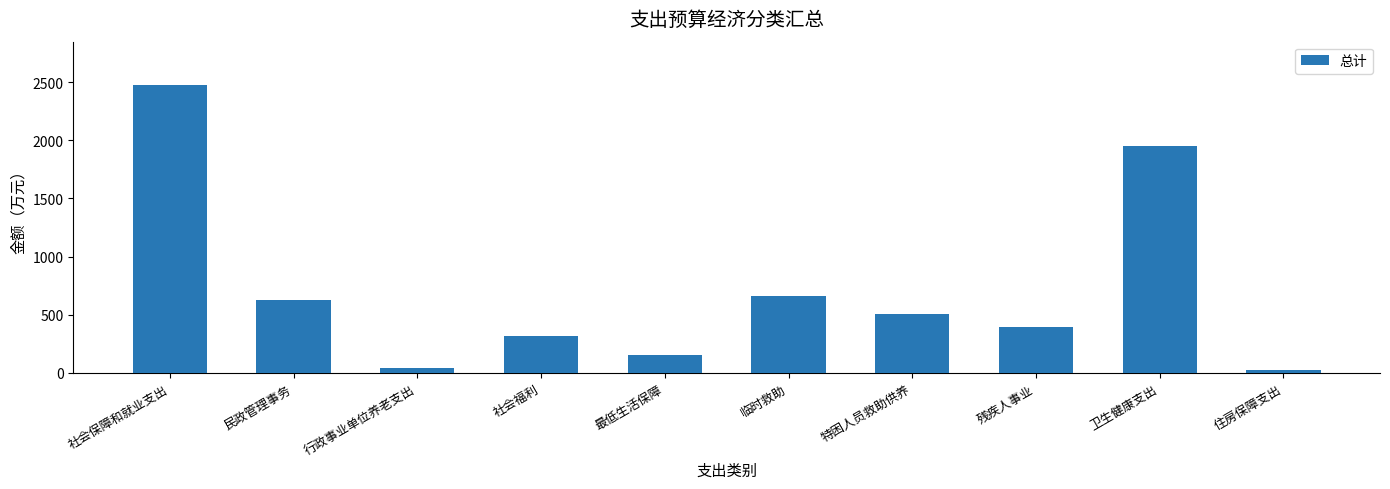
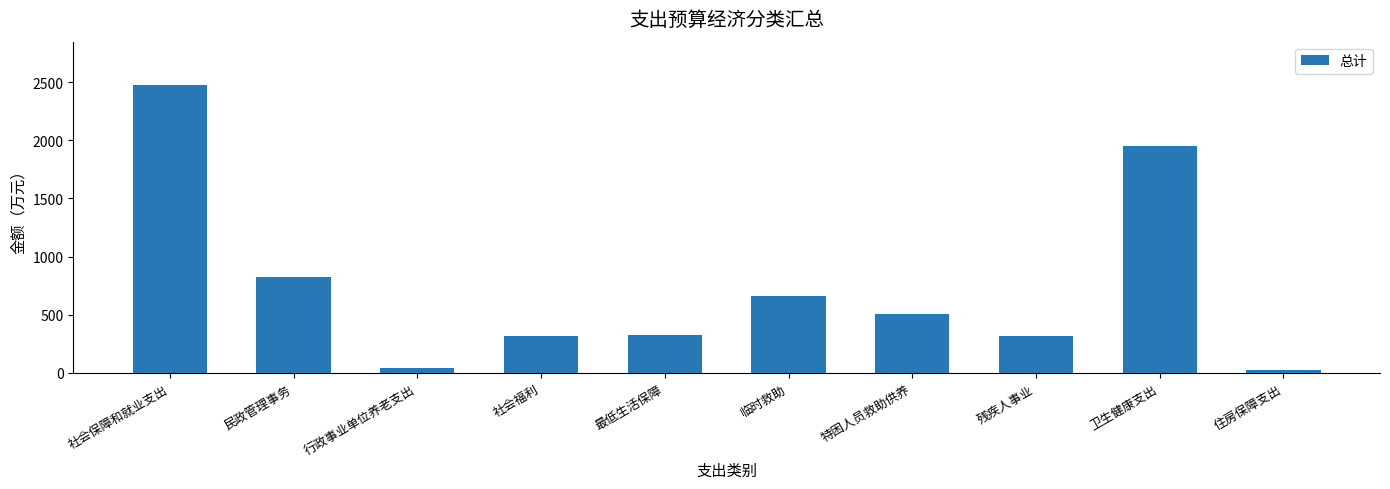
  {
    "社会保障和就业支出": 2480,
-   "民政管理事务": 620,
+   "民政管理事务": 830,
    "行政事业单位养老支出": 40,
    "社会福利": 320,
-   "最低生活保障": 150,
+   "最低生活保障": 330,
    "临时救助": 660,
    "特困人员救助供养": 510,
-   "残疾人事业": 390,
+   "残疾人事业": 310,
    "卫生健康支出": 1950,
    "住房保障支出": 30
  }
